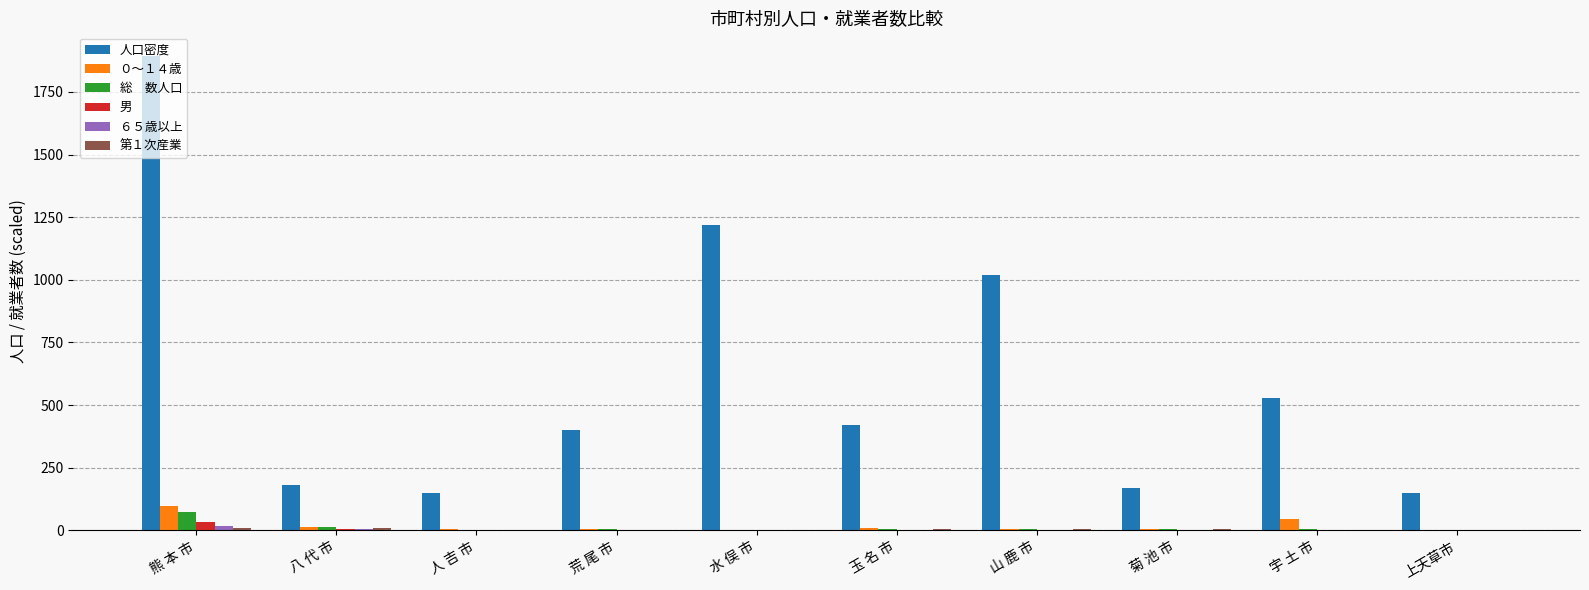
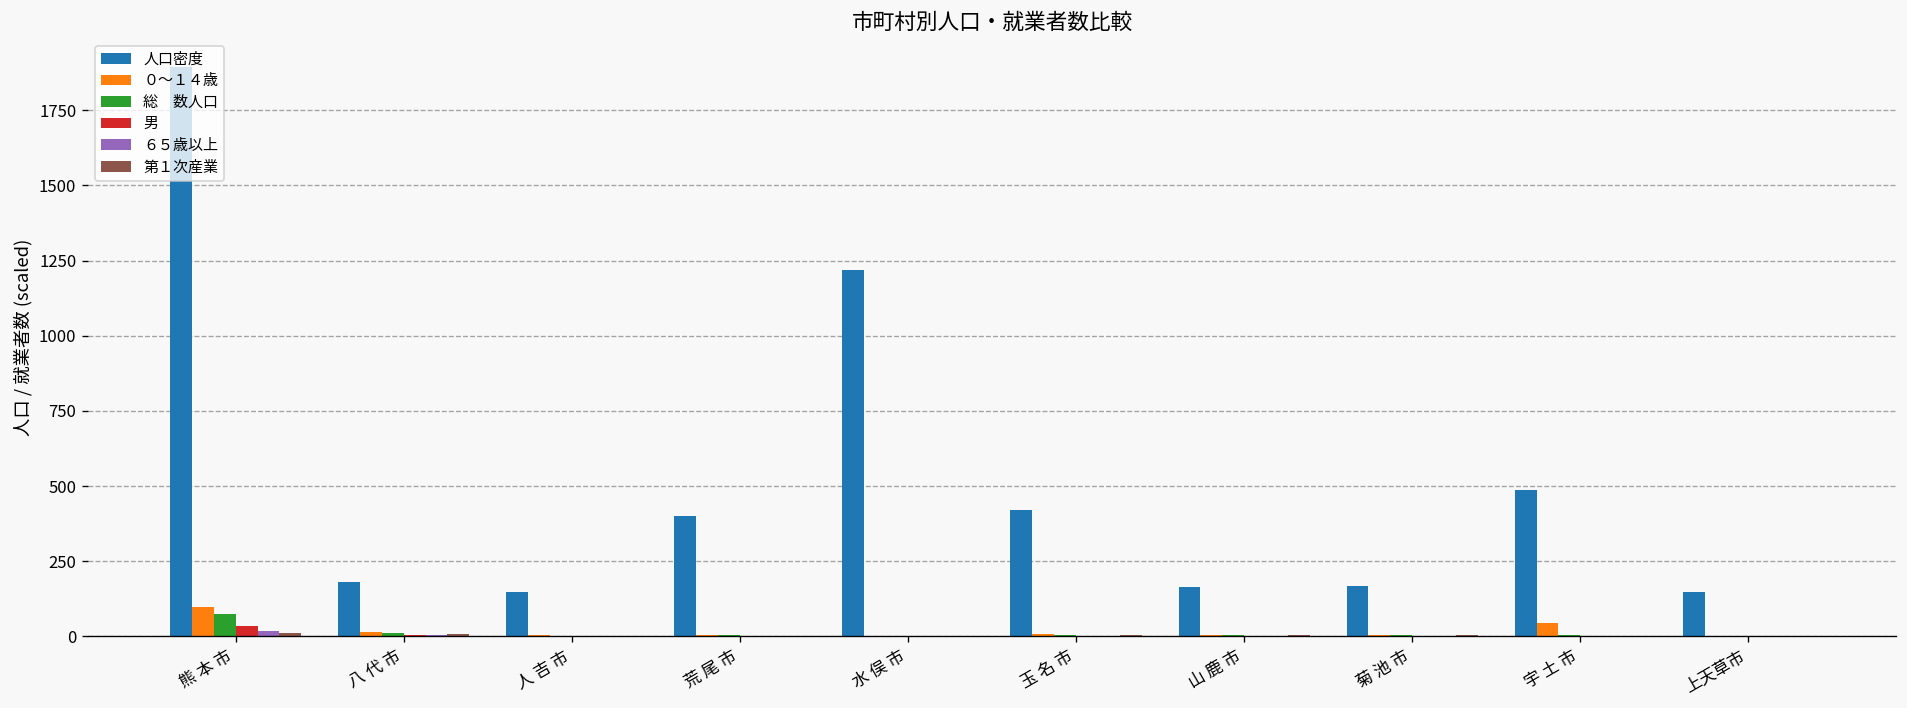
  {
    "人口密度": {
      "八 代 市": 180,
      "人 吉 市": 150,
      "荒 尾 市": 400,
      "水 俣 市": 1220,
      "玉 名 市": 420,
-     "山 鹿 市": 1020,
+     "山 鹿 市": 160,
      "菊 池 市": 170,
-     "宇 土 市": 530,
+     "宇 土 市": 490,
      "上天草市": 150
    },
    "０～１４歳": {
      "熊 本 市": 100,
      "八 代 市": 10,
      "宇 土 市": 40
    },
    "総 数人口": {
      "熊 本 市": 70,
      "八 代 市": 10
    },
    "男": {
      "熊 本 市": 30
    },
    "６５歳以上": {
      "熊 本 市": 20
    },
    "第１次産業": {
      "熊 本 市": 10
    }
  }
